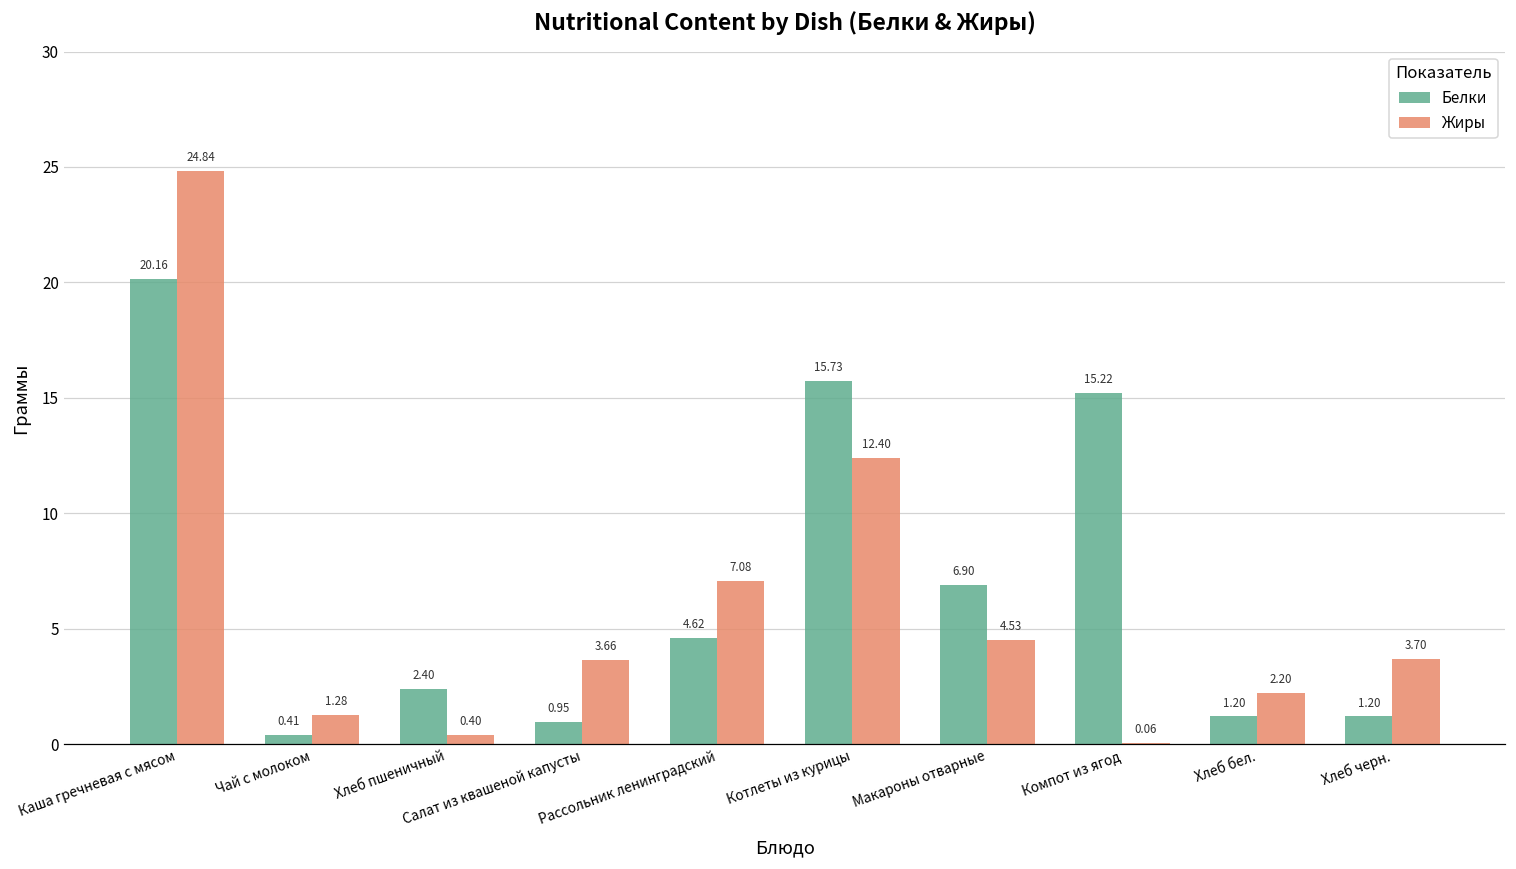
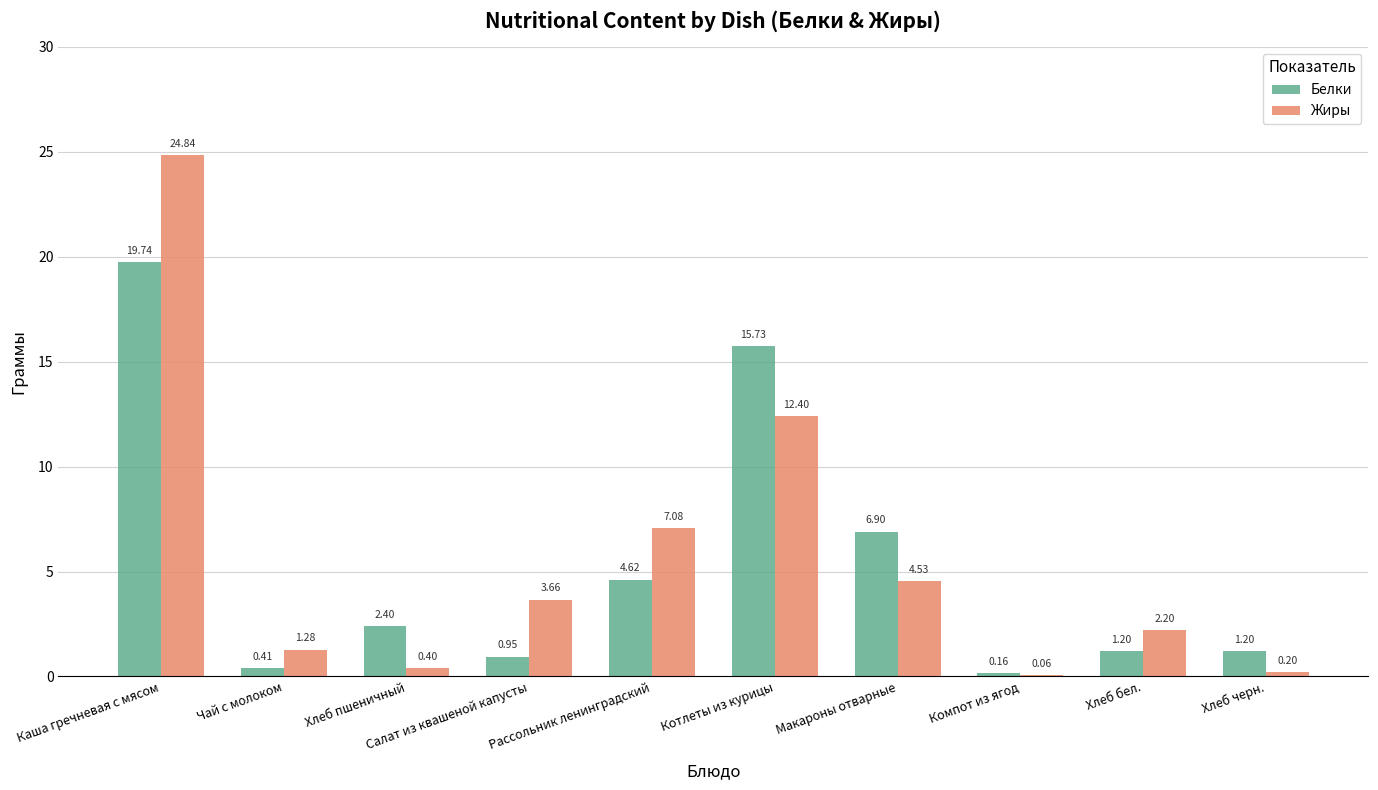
  {
    "Белки": {
-     "Каша гречневая с мясом": 20.16,
+     "Каша гречневая с мясом": 19.74,
      "Чай с молоком": 0.41,
      "Хлеб пшеничный": 2.40,
      "Салат из квашеной капусты": 0.95,
      "Рассольник ленинградский": 4.62,
      "Котлеты из курицы": 15.73,
      "Макароны отварные": 6.90,
-     "Компот из ягод": 15.22,
+     "Компот из ягод": 0.16,
      "Хлеб бел.": 1.20,
      "Хлеб черн.": 1.20
    },
    "Жиры": {
      "Каша гречневая с мясом": 24.84,
      "Чай с молоком": 1.28,
      "Хлеб пшеничный": 0.40,
      "Салат из квашеной капусты": 3.66,
      "Рассольник ленинградский": 7.08,
      "Котлеты из курицы": 12.40,
      "Макароны отварные": 4.53,
      "Компот из ягод": 0.06,
      "Хлеб бел.": 2.20,
-     "Хлеб черн.": 3.70
+     "Хлеб черн.": 0.20
    }
  }
